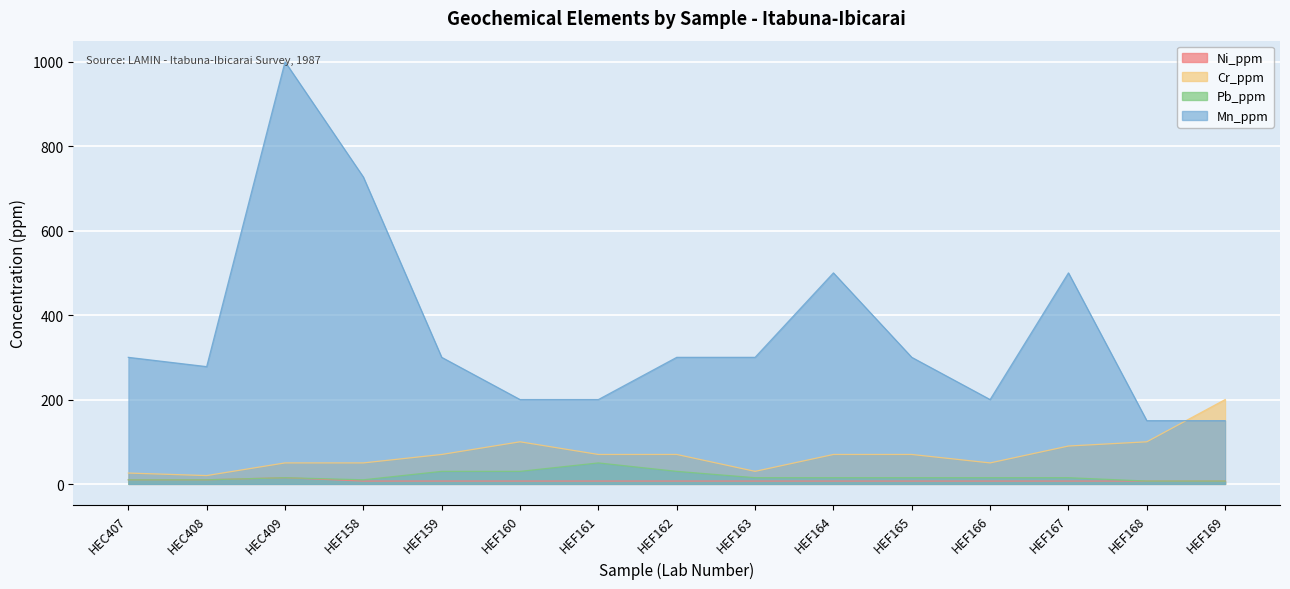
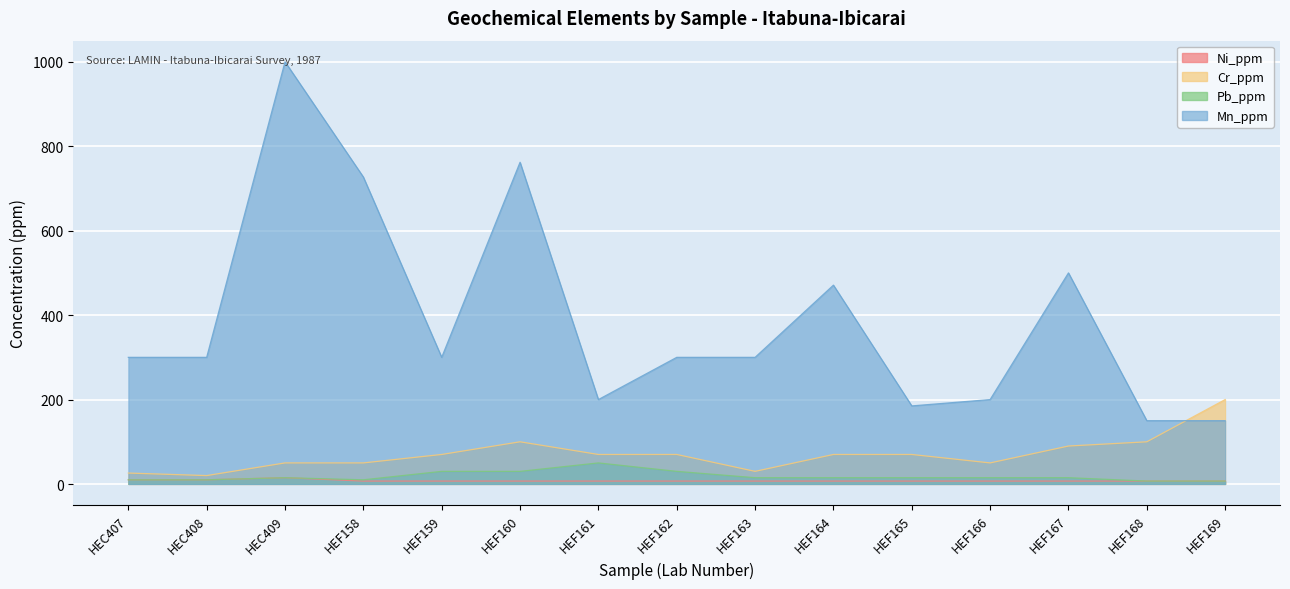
  {
    "Ni_ppm": {
      "HEF159": 10,
      "HEF160": 10,
      "HEF161": 10,
      "HEF162": 10,
      "HEF163": 10,
      "HEF164": 10,
      "HEF165": 10,
      "HEF166": 10,
      "HEF167": 10
    },
    "Cr_ppm": {
      "HEC407": 30,
      "HEC408": 20,
      "HEC409": 50,
      "HEF158": 50,
      "HEF159": 70,
      "HEF160": 100,
      "HEF161": 70,
      "HEF162": 70,
      "HEF163": 30,
      "HEF164": 70,
      "HEF165": 70,
      "HEF166": 50,
      "HEF167": 90,
      "HEF168": 100,
      "HEF169": 200
    },
    "Pb_ppm": {
      "HEF159": 30,
      "HEF160": 30,
      "HEF161": 50,
      "HEF162": 30,
      "HEF163": 20,
      "HEF164": 20,
      "HEF165": 20,
      "HEF166": 20,
      "HEF167": 20
    },
    "Mn_ppm": {
      "HEC407": 300,
-     "HEC408": 280,
+     "HEC408": 300,
      "HEF158": 730,
      "HEF159": 300,
-     "HEF160": 200,
+     "HEF160": 760,
      "HEF161": 200,
      "HEF162": 300,
      "HEF163": 300,
-     "HEF164": 500,
-     "HEF165": 300,
+     "HEF164": 470,
+     "HEF165": 190,
      "HEF166": 200,
      "HEF167": 500,
      "HEF168": 150,
      "HEF169": 150
    }
  }
